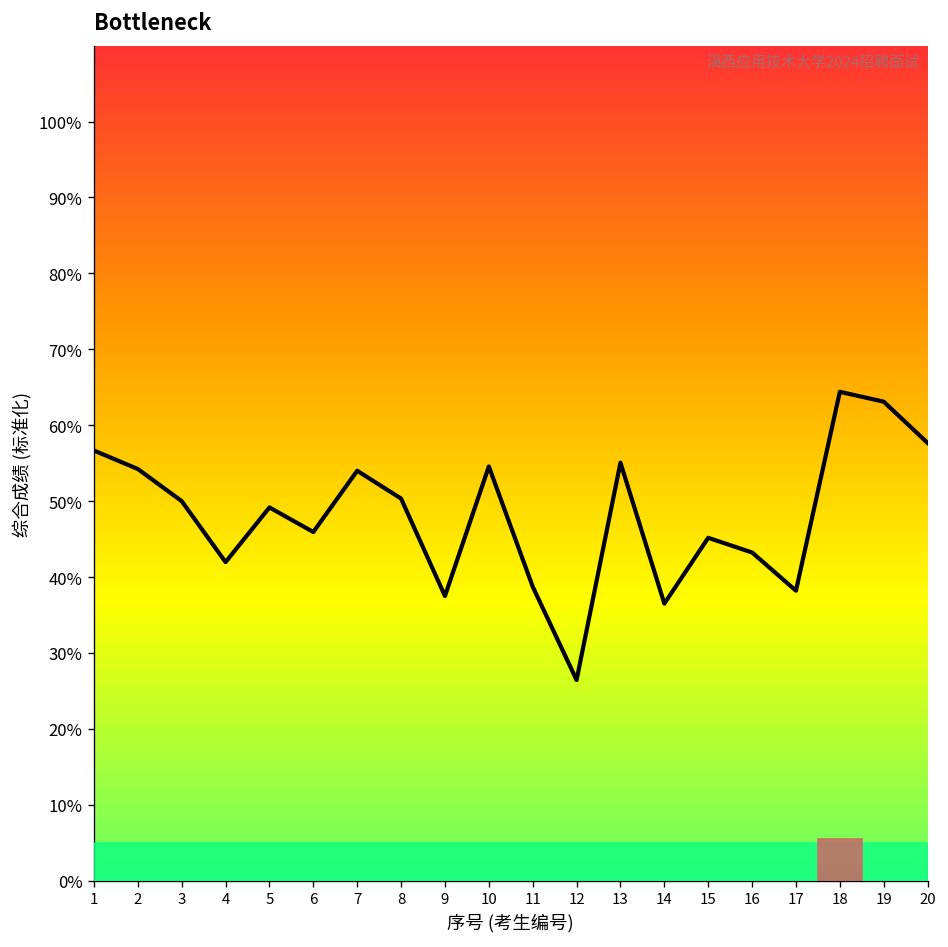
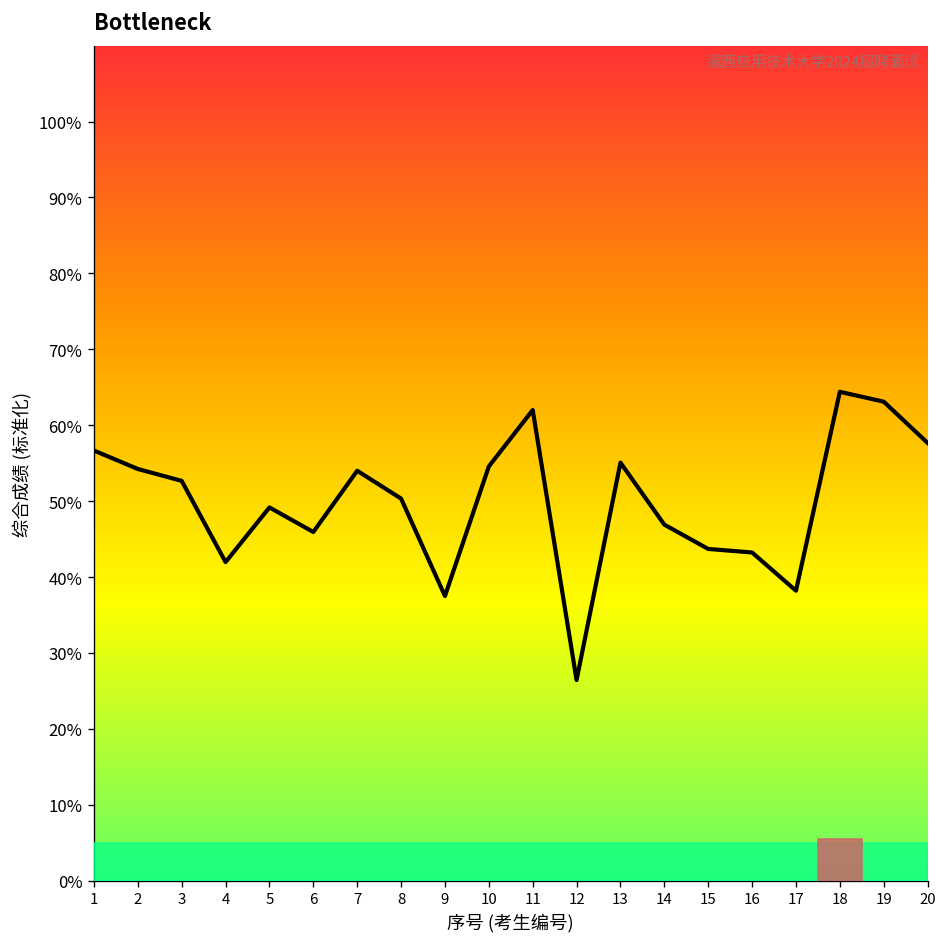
  {
    "1": "57%",
    "2": "54%",
-   "3": "50%",
+   "3": "53%",
    "4": "42%",
    "5": "49%",
    "6": "46%",
    "7": "54%",
    "8": "50%",
    "9": "38%",
    "10": "55%",
-   "11": "39%",
+   "11": "62%",
    "12": "26%",
    "13": "55%",
-   "14": "37%",
-   "15": "45%",
+   "14": "47%",
+   "15": "44%",
    "16": "43%",
    "17": "38%",
    "18": "64%",
    "19": "63%",
    "20": "58%"
  }
